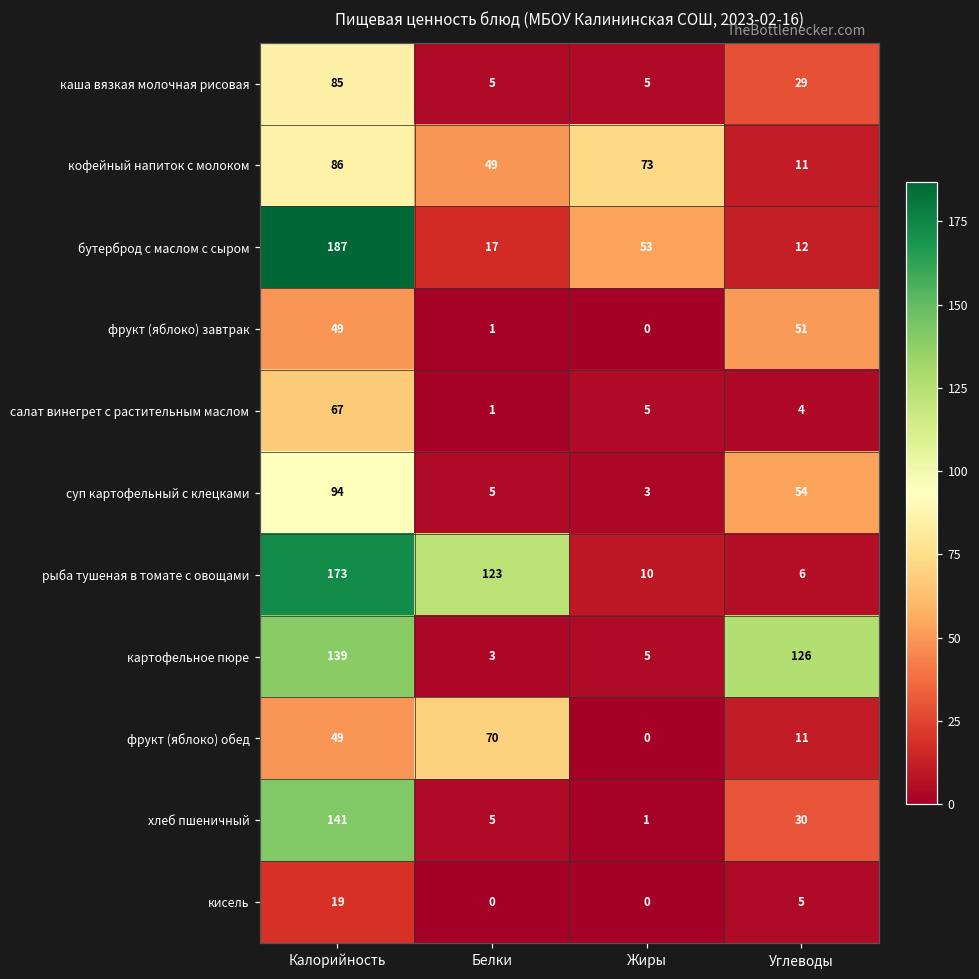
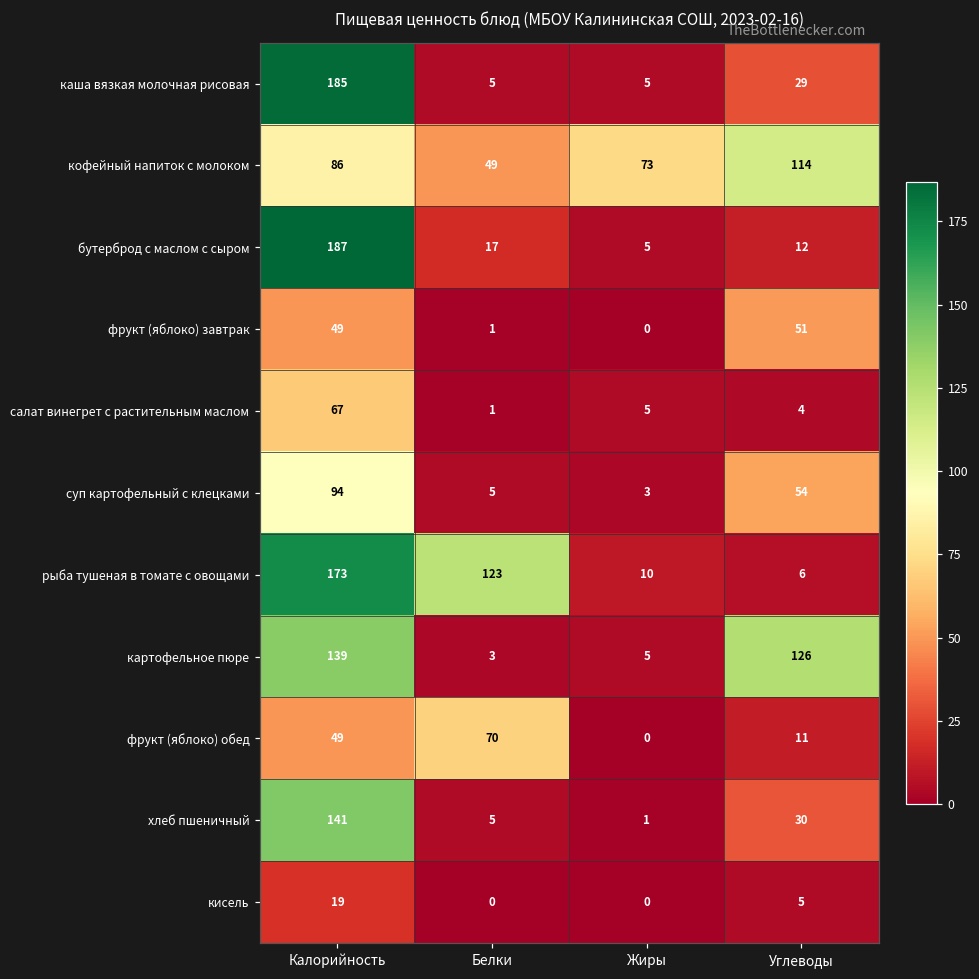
  {
    "каша вязкая молочная рисовая": {
-     "Калорийность": 85,
+     "Калорийность": 185,
      "Белки": 5,
      "Жиры": 5,
      "Углеводы": 29
    },
    "кофейный напиток с молоком": {
      "Калорийность": 86,
      "Белки": 49,
      "Жиры": 73,
-     "Углеводы": 11
+     "Углеводы": 114
    },
    "бутерброд с маслом с сыром": {
      "Калорийность": 187,
      "Белки": 17,
-     "Жиры": 53,
+     "Жиры": 5,
      "Углеводы": 12
    },
    "фрукт (яблоко) завтрак": {
      "Калорийность": 49,
      "Белки": 1,
      "Жиры": 0,
      "Углеводы": 51
    },
    "салат винегрет с растительным маслом": {
      "Калорийность": 67,
      "Белки": 1,
      "Жиры": 5,
      "Углеводы": 4
    },
    "суп картофельный с клецками": {
      "Калорийность": 94,
      "Белки": 5,
      "Жиры": 3,
      "Углеводы": 54
    },
    "рыба тушеная в томате с овощами": {
      "Калорийность": 173,
      "Белки": 123,
      "Жиры": 10,
      "Углеводы": 6
    },
    "картофельное пюре": {
      "Калорийность": 139,
      "Белки": 3,
      "Жиры": 5,
      "Углеводы": 126
    },
    "фрукт (яблоко) обед": {
      "Калорийность": 49,
      "Белки": 70,
      "Жиры": 0,
      "Углеводы": 11
    },
    "хлеб пшеничный": {
      "Калорийность": 141,
      "Белки": 5,
      "Жиры": 1,
      "Углеводы": 30
    },
    "кисель": {
      "Калорийность": 19,
      "Белки": 0,
      "Жиры": 0,
      "Углеводы": 5
    }
  }
